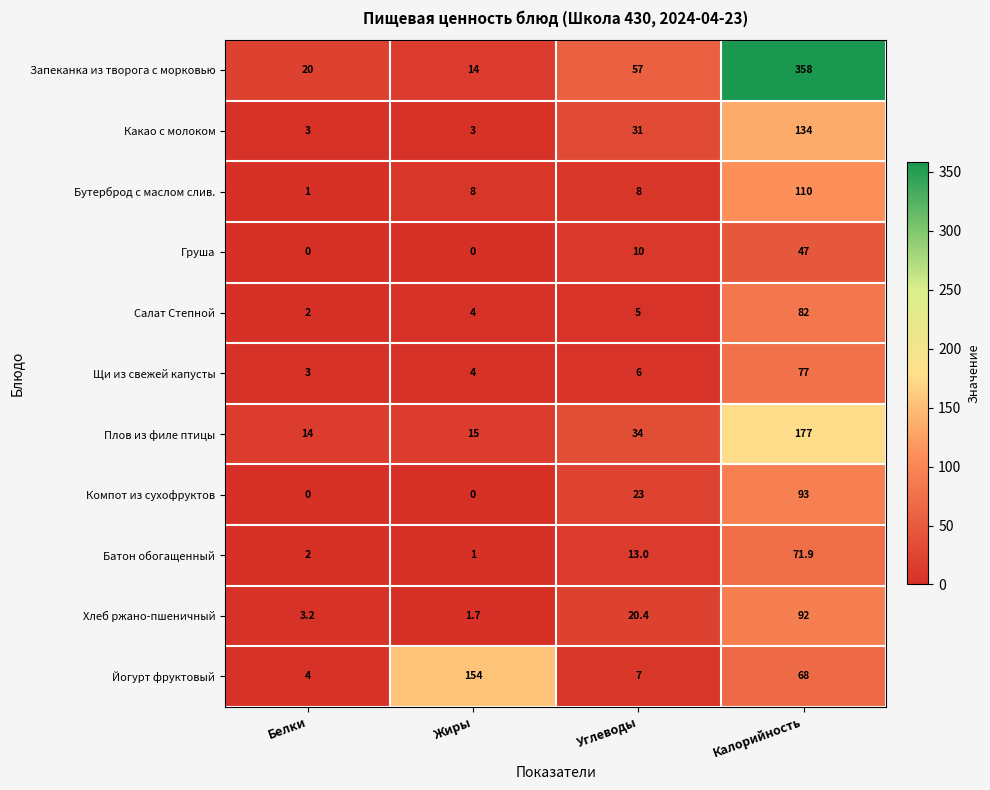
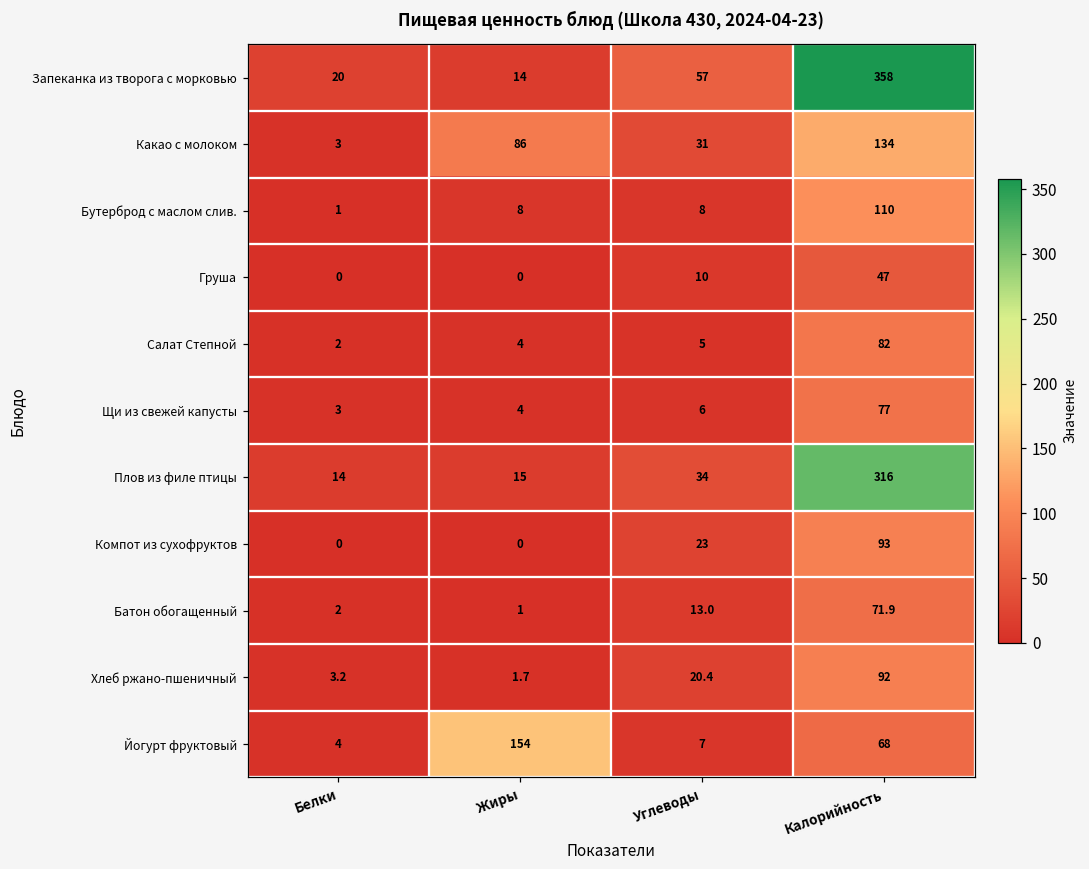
  {
    "Запеканка из творога с морковью": {
      "Белки": 20,
      "Жиры": 14,
      "Углеводы": 57,
      "Калорийность": 358
    },
    "Какао с молоком": {
      "Белки": 3,
-     "Жиры": 3,
+     "Жиры": 86,
      "Углеводы": 31,
      "Калорийность": 134
    },
    "Бутерброд с маслом слив.": {
      "Белки": 1,
      "Жиры": 8,
      "Углеводы": 8,
      "Калорийность": 110
    },
    "Груша": {
      "Белки": 0,
      "Жиры": 0,
      "Углеводы": 10,
      "Калорийность": 47
    },
    "Салат Степной": {
      "Белки": 2,
      "Жиры": 4,
      "Углеводы": 5,
      "Калорийность": 82
    },
    "Щи из свежей капусты": {
      "Белки": 3,
      "Жиры": 4,
      "Углеводы": 6,
      "Калорийность": 77
    },
    "Плов из филе птицы": {
      "Белки": 14,
      "Жиры": 15,
      "Углеводы": 34,
-     "Калорийность": 177
+     "Калорийность": 316
    },
    "Компот из сухофруктов": {
      "Белки": 0,
      "Жиры": 0,
      "Углеводы": 23,
      "Калорийность": 93
    },
    "Батон обогащенный": {
      "Белки": 2,
      "Жиры": 1,
      "Углеводы": 13.0,
      "Калорийность": 71.9
    },
    "Хлеб ржано-пшеничный": {
      "Белки": 3.2,
      "Жиры": 1.7,
      "Углеводы": 20.4,
      "Калорийность": 92
    },
    "Йогурт фруктовый": {
      "Белки": 4,
      "Жиры": 154,
      "Углеводы": 7,
      "Калорийность": 68
    }
  }
